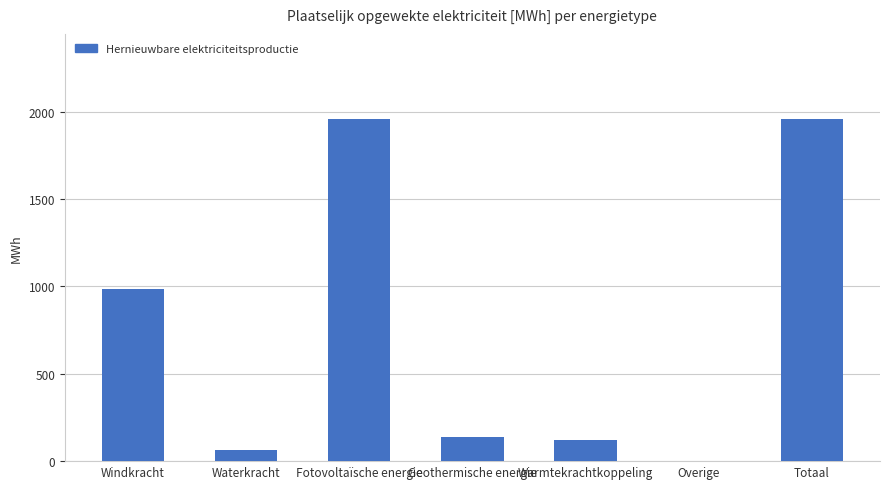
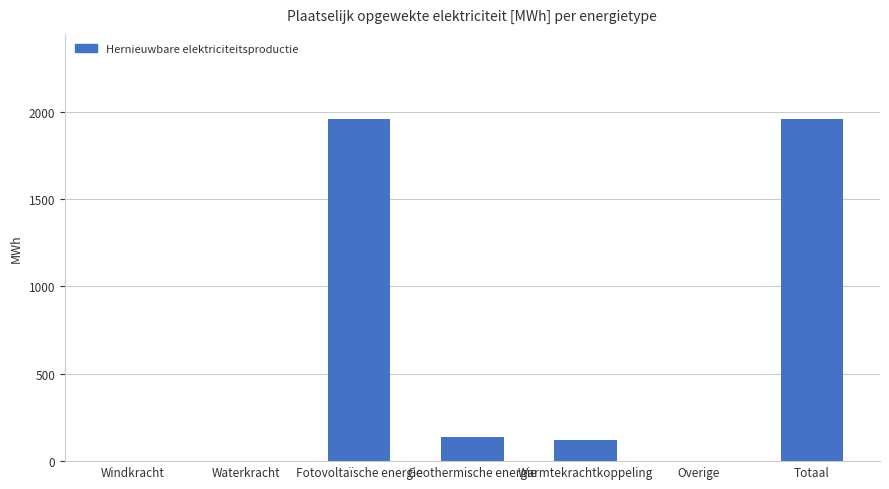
  {
-   "Windkracht": 980,
-   "Waterkracht": 60,
+   "Windkracht": 0,
+   "Waterkracht": 0,
    "Fotovoltaïsche energie": 1960,
    "Geothermische energie": 140,
    "Warmtekrachtkoppeling": 120,
    "Overige": 0,
    "Totaal": 1960
  }
